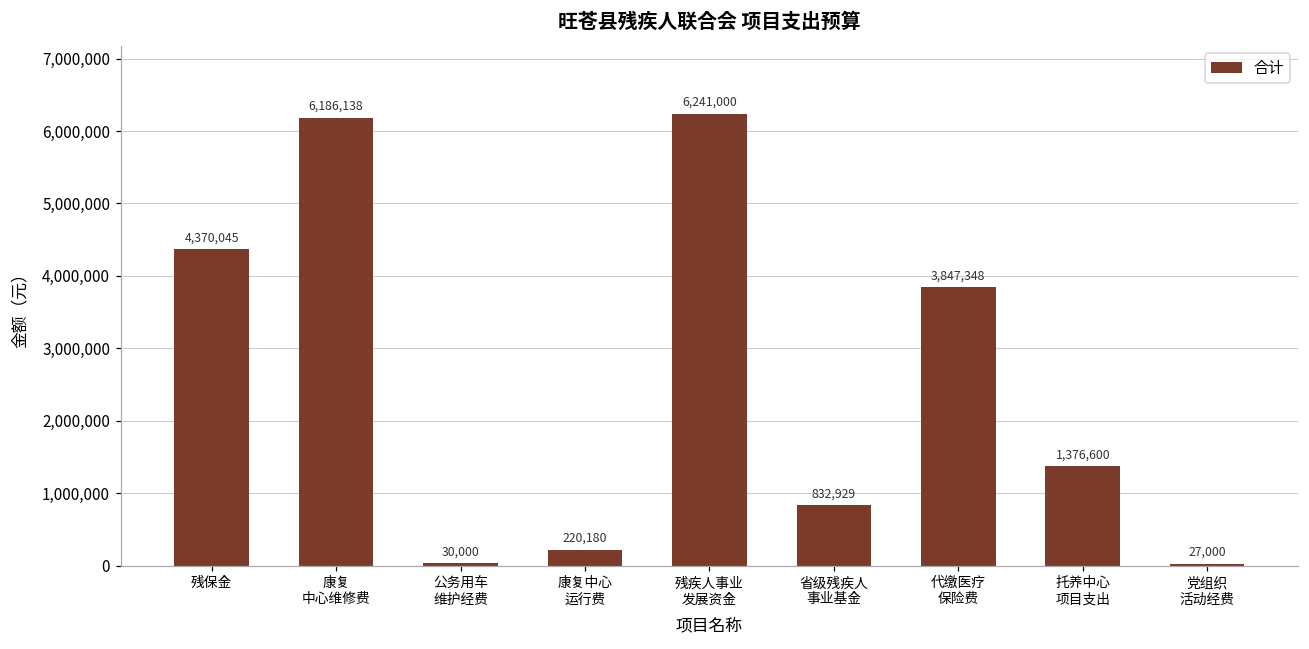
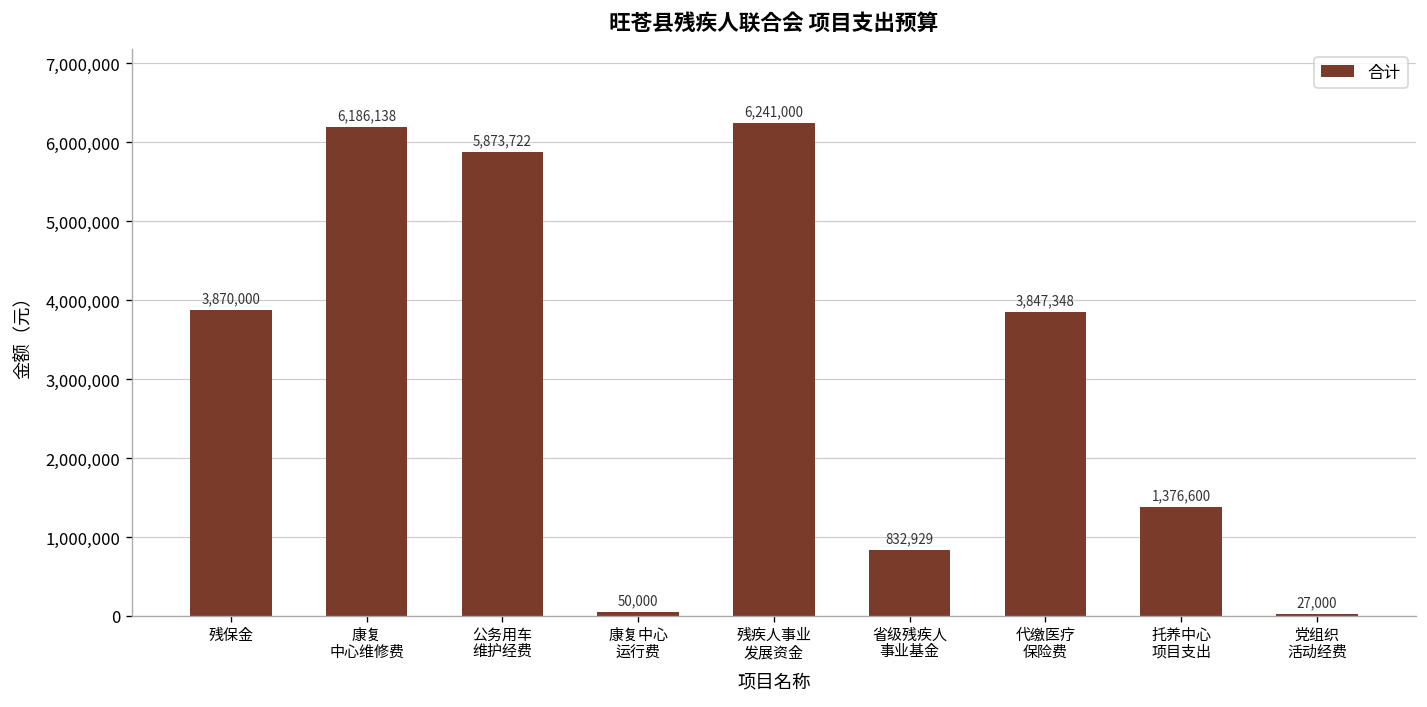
  {
-   "残保金": "4,370,045",
+   "残保金": "3,870,000",
    "康复 中心维修费": "6,186,138",
-   "公务用车 维护经费": "30,000",
-   "康复中心 运行费": "220,180",
+   "公务用车 维护经费": "5,873,722",
+   "康复中心 运行费": "50,000",
    "残疾人事业 发展资金": "6,241,000",
    "省级残疾人 事业基金": "832,929",
    "代缴医疗 保险费": "3,847,348",
    "托养中心 项目支出": "1,376,600",
    "党组织 活动经费": "27,000"
  }
